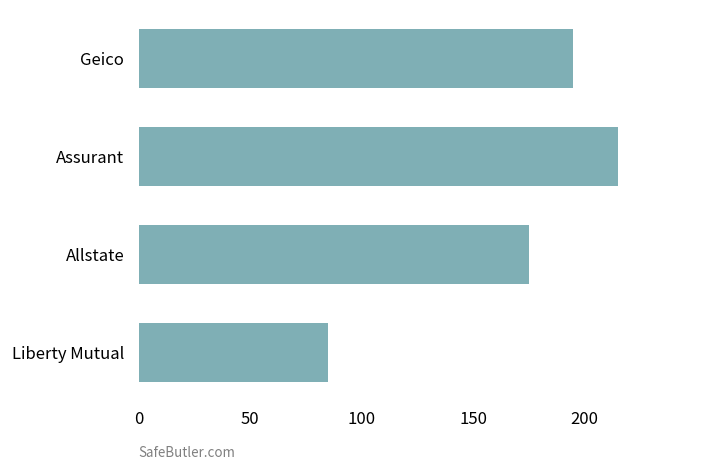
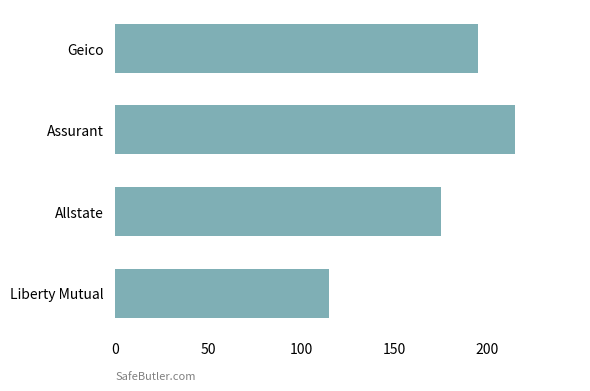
  {
    "Geico": 195,
    "Assurant": 215,
    "Allstate": 175,
-   "Liberty Mutual": 85
+   "Liberty Mutual": 115
  }
